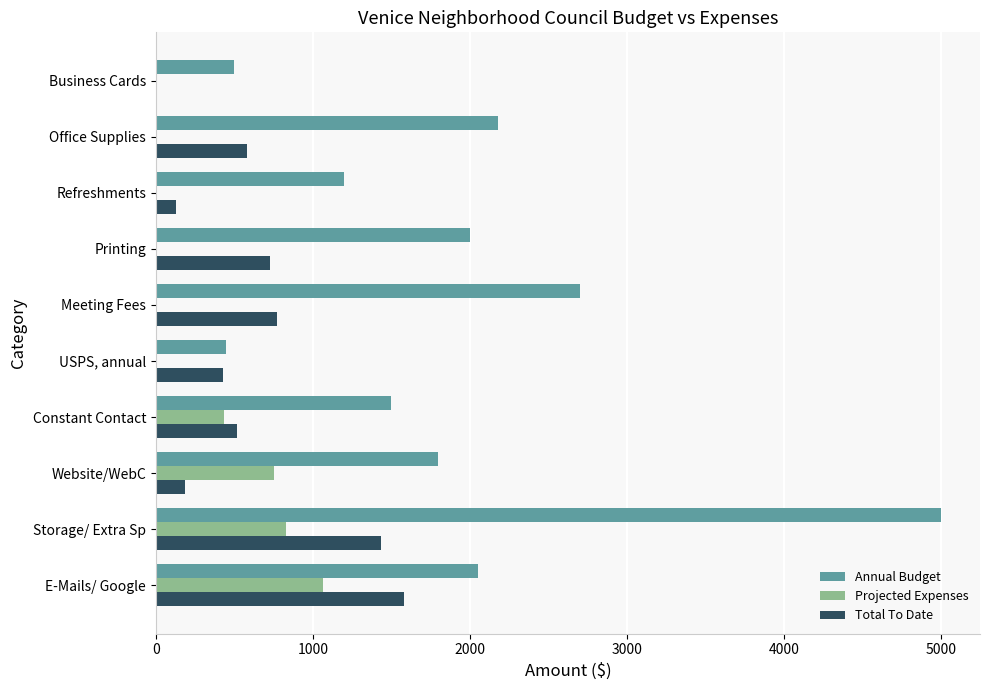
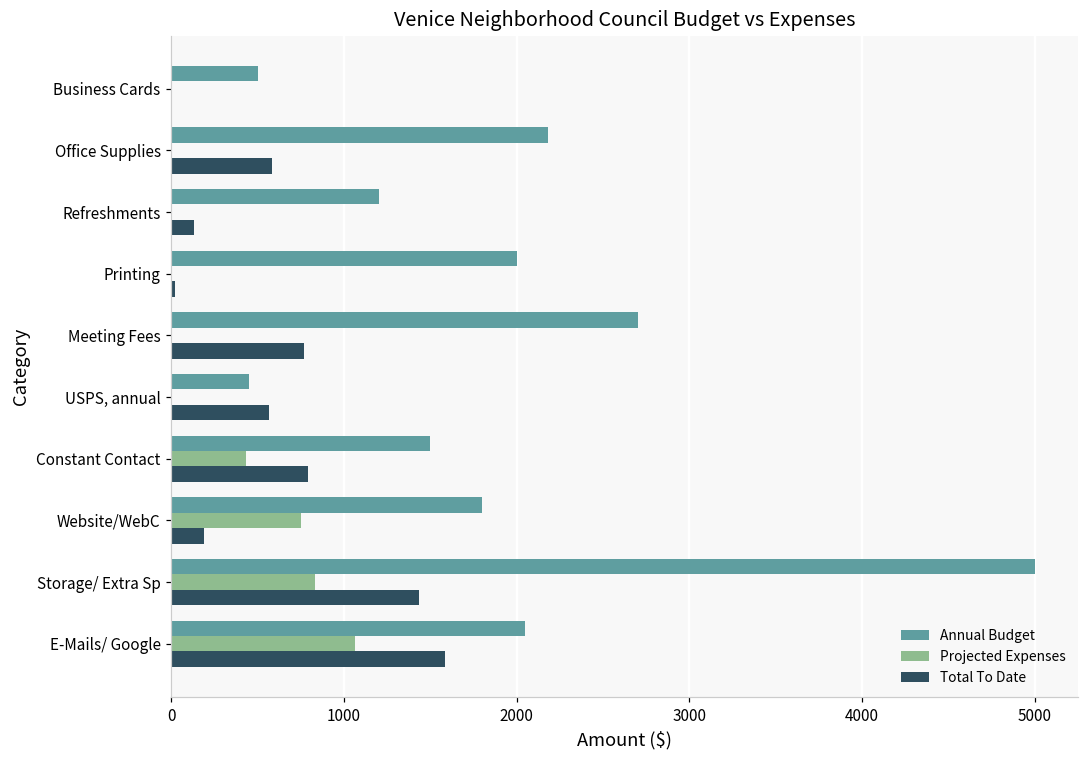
  {
    "Total To Date": {
      "Business Cards": 0,
      "Office Supplies": 580,
      "Refreshments": 130,
-     "Printing": 730,
+     "Printing": 20,
      "Meeting Fees": 770,
-     "USPS, annual": 430,
-     "Constant Contact": 520,
+     "USPS, annual": 560,
+     "Constant Contact": 790,
      "Website/WebC": 190,
      "Storage/ Extra Sp": 1430,
      "E-Mails/ Google": 1580
    }
  }
